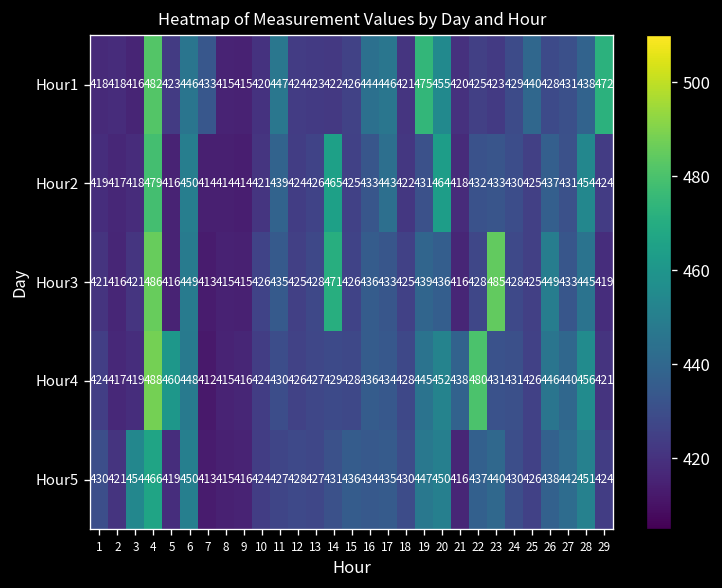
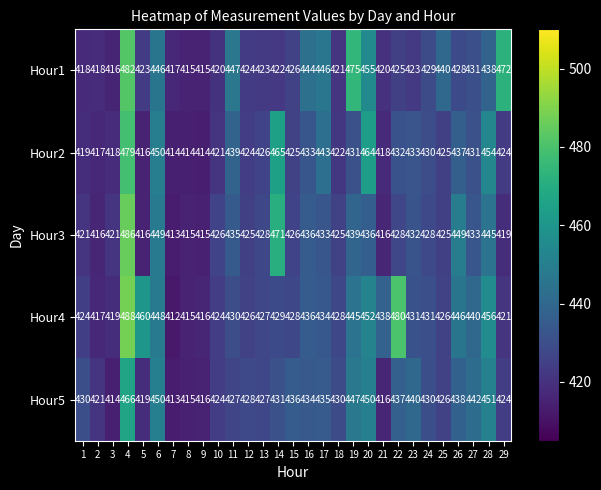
  {
    "Hour1": {
      "1": 418,
      "2": 418,
      "3": 416,
      "4": 482,
      "5": 423,
      "6": 446,
-     "7": 433,
+     "7": 417,
      "8": 415,
      "9": 415,
      "10": 420,
      "11": 447,
      "12": 424,
      "13": 423,
      "14": 422,
      "15": 426,
      "16": 444,
      "17": 446,
      "18": 421,
      "19": 475,
      "20": 455,
      "21": 420,
      "22": 425,
      "23": 423,
      "24": 429,
      "25": 440,
      "26": 428,
      "27": 431,
      "28": 438,
      "29": 472
    },
    "Hour2": {
      "1": 419,
      "2": 417,
      "3": 418,
      "4": 479,
      "5": 416,
      "6": 450,
      "7": 414,
      "8": 414,
      "9": 414,
      "10": 421,
      "11": 439,
      "12": 424,
      "13": 426,
      "14": 465,
      "15": 425,
      "16": 433,
      "17": 443,
      "18": 422,
      "19": 431,
      "20": 464,
      "21": 418,
      "22": 432,
      "23": 433,
      "24": 430,
      "25": 425,
      "26": 437,
      "27": 431,
      "28": 454,
      "29": 424
    },
    "Hour3": {
      "1": 421,
      "2": 416,
      "3": 421,
      "4": 486,
      "5": 416,
      "6": 449,
      "7": 413,
      "8": 415,
      "9": 415,
      "10": 426,
      "11": 435,
      "12": 425,
      "13": 428,
      "14": 471,
      "15": 426,
      "16": 436,
      "17": 433,
      "18": 425,
      "19": 439,
      "20": 436,
      "21": 416,
      "22": 428,
-     "23": 485,
+     "23": 432,
      "24": 428,
      "25": 425,
      "26": 449,
      "27": 433,
      "28": 445,
      "29": 419
    },
    "Hour4": {
      "1": 424,
      "2": 417,
      "3": 419,
      "4": 488,
      "5": 460,
      "6": 448,
      "7": 412,
      "8": 415,
      "9": 416,
      "10": 424,
      "11": 430,
      "12": 426,
      "13": 427,
      "14": 429,
      "15": 428,
      "16": 436,
      "17": 434,
      "18": 428,
      "19": 445,
      "20": 452,
      "21": 438,
      "22": 480,
      "23": 431,
      "24": 431,
      "25": 426,
      "26": 446,
      "27": 440,
      "28": 456,
      "29": 421
    },
    "Hour5": {
      "1": 430,
      "2": 421,
-     "3": 454,
+     "3": 414,
      "4": 466,
      "5": 419,
      "6": 450,
      "7": 413,
      "8": 415,
      "9": 416,
      "10": 424,
      "11": 427,
      "12": 428,
      "13": 427,
      "14": 431,
      "15": 436,
      "16": 434,
      "17": 435,
      "18": 430,
      "19": 447,
      "20": 450,
      "21": 416,
      "22": 437,
      "23": 440,
      "24": 430,
      "25": 426,
      "26": 438,
      "27": 442,
      "28": 451,
      "29": 424
    }
  }
